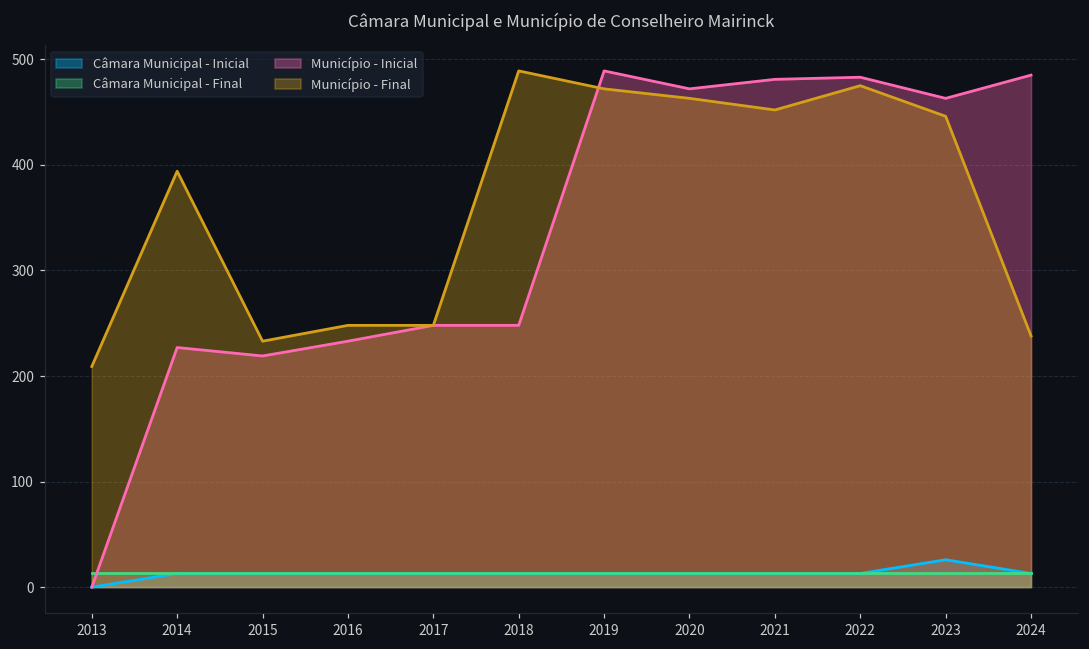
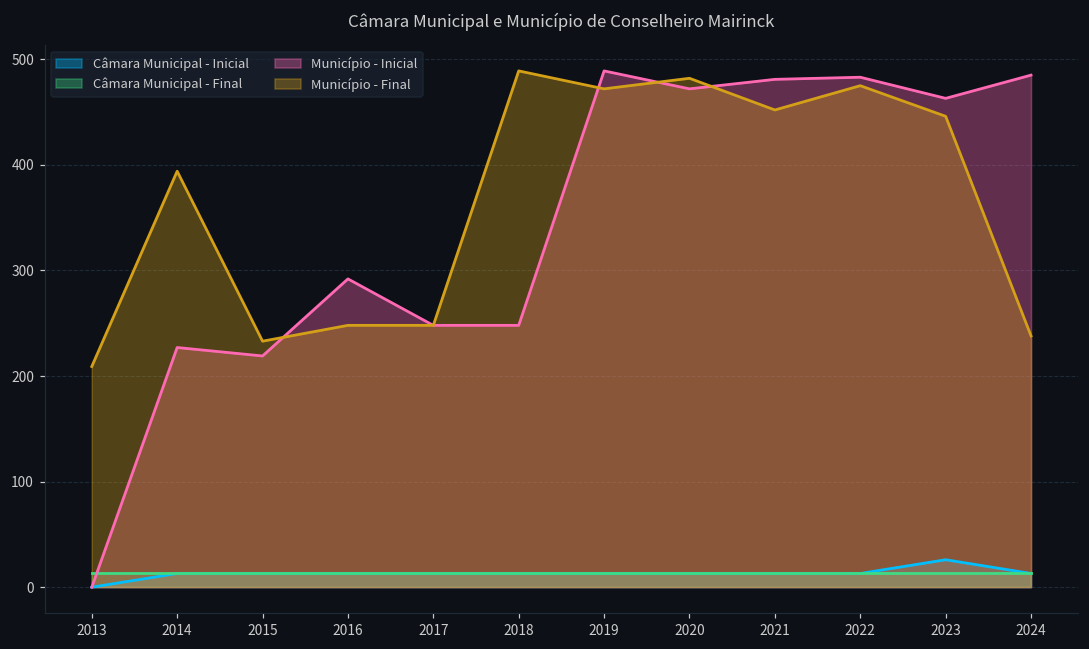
  {
    "Câmara Municipal - Inicial": {
      "2023": 30
    },
    "Câmara Municipal - Final": {
      "2013": 10,
      "2023": 10
    },
    "Município - Inicial": {
      "2014": 230,
      "2015": 220,
-     "2016": 230,
+     "2016": 290,
      "2018": 250,
      "2019": 490,
      "2020": 470,
      "2021": 480,
      "2022": 480,
      "2023": 460,
      "2024": 490
    },
    "Município - Final": {
      "2013": 210,
      "2014": 390,
      "2015": 230,
      "2016": 250,
      "2018": 490,
      "2019": 470,
-     "2020": 460,
+     "2020": 480,
      "2021": 450,
      "2022": 480,
      "2023": 450,
      "2024": 240
    }
  }
